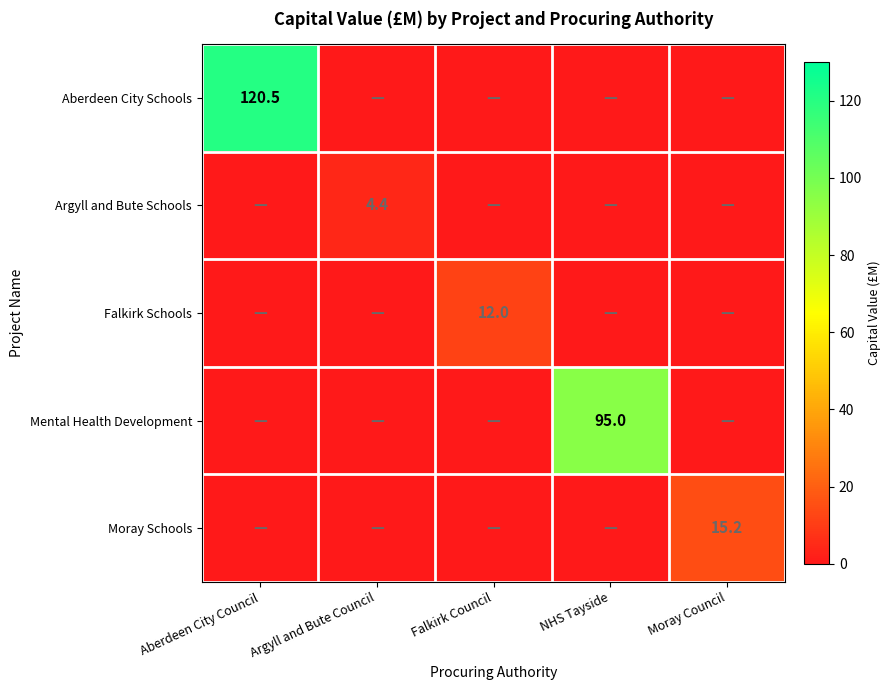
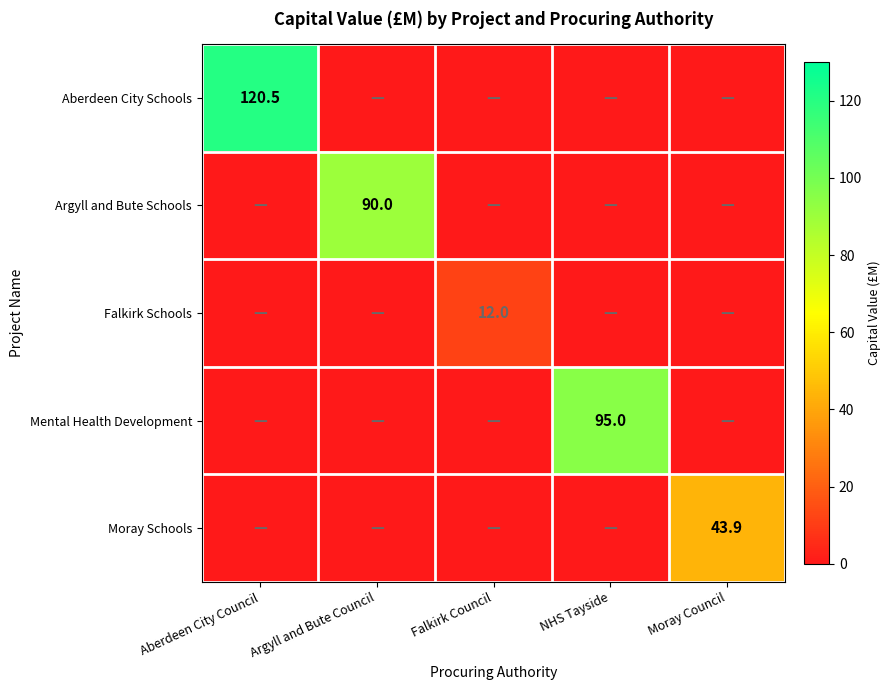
  {
    "Aberdeen City Schools": {
      "Aberdeen City Council": 120.5
    },
    "Argyll and Bute Schools": {
-     "Argyll and Bute Council": 4.4
+     "Argyll and Bute Council": 90.0
    },
    "Falkirk Schools": {
      "Falkirk Council": 12.0
    },
    "Mental Health Development": {
      "NHS Tayside": 95.0
    },
    "Moray Schools": {
-     "Moray Council": 15.2
+     "Moray Council": 43.9
    }
  }
